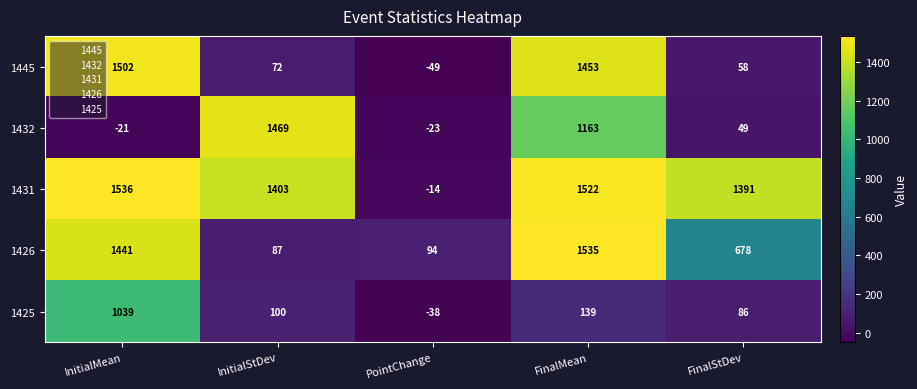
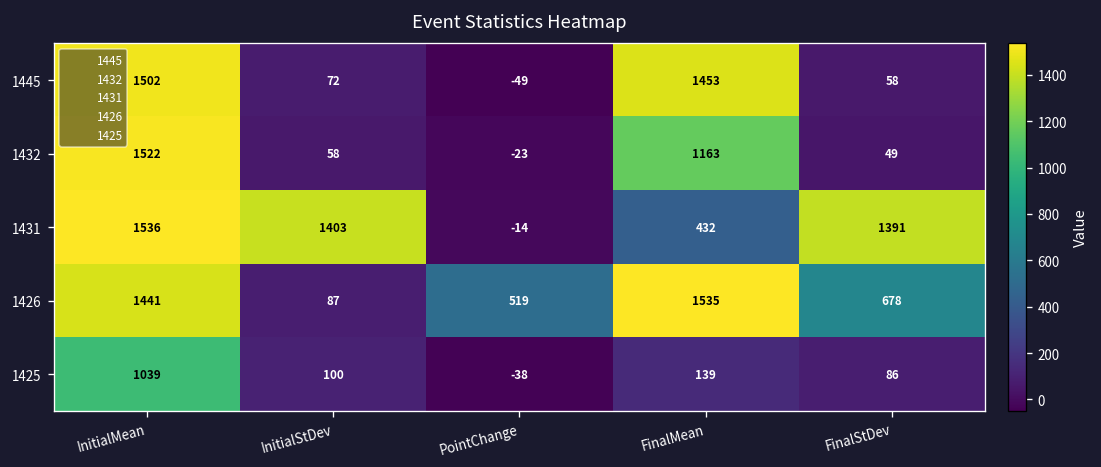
  {
    "1445": {
      "InitialMean": 1502,
      "InitialStDev": 72,
      "PointChange": -49,
      "FinalMean": 1453,
      "FinalStDev": 58
    },
    "1432": {
-     "InitialMean": -21,
-     "InitialStDev": 1469,
+     "InitialMean": 1522,
+     "InitialStDev": 58,
      "PointChange": -23,
      "FinalMean": 1163,
      "FinalStDev": 49
    },
    "1431": {
      "InitialMean": 1536,
      "InitialStDev": 1403,
      "PointChange": -14,
-     "FinalMean": 1522,
+     "FinalMean": 432,
      "FinalStDev": 1391
    },
    "1426": {
      "InitialMean": 1441,
      "InitialStDev": 87,
-     "PointChange": 94,
+     "PointChange": 519,
      "FinalMean": 1535,
      "FinalStDev": 678
    },
    "1425": {
      "InitialMean": 1039,
      "InitialStDev": 100,
      "PointChange": -38,
      "FinalMean": 139,
      "FinalStDev": 86
    }
  }
